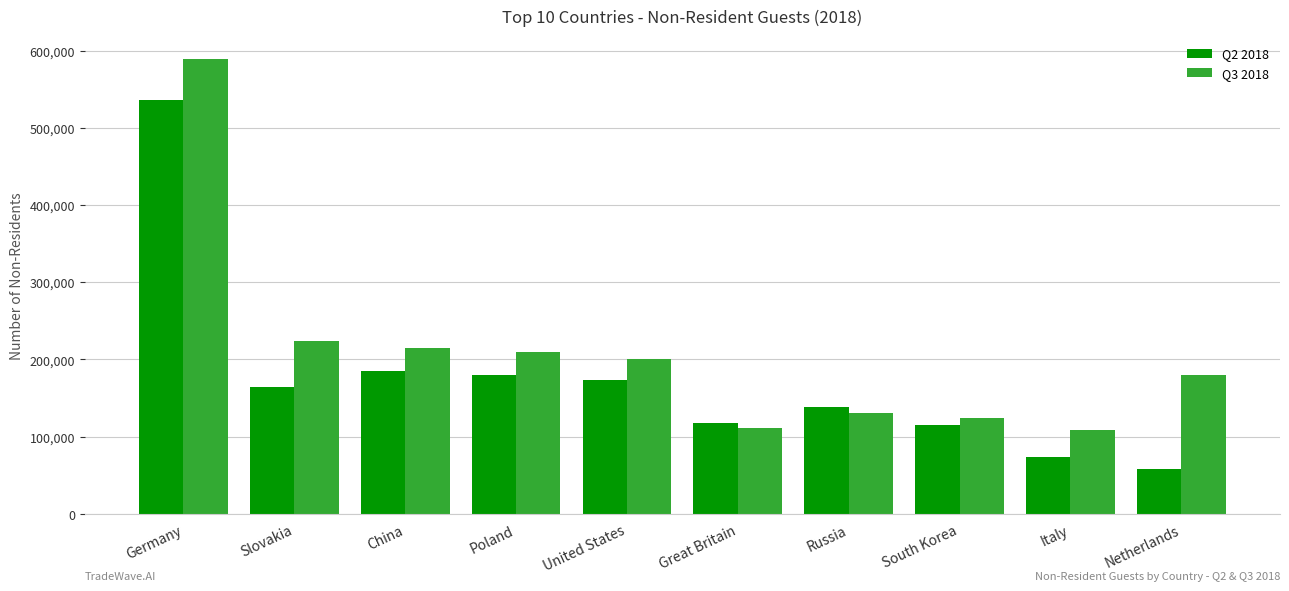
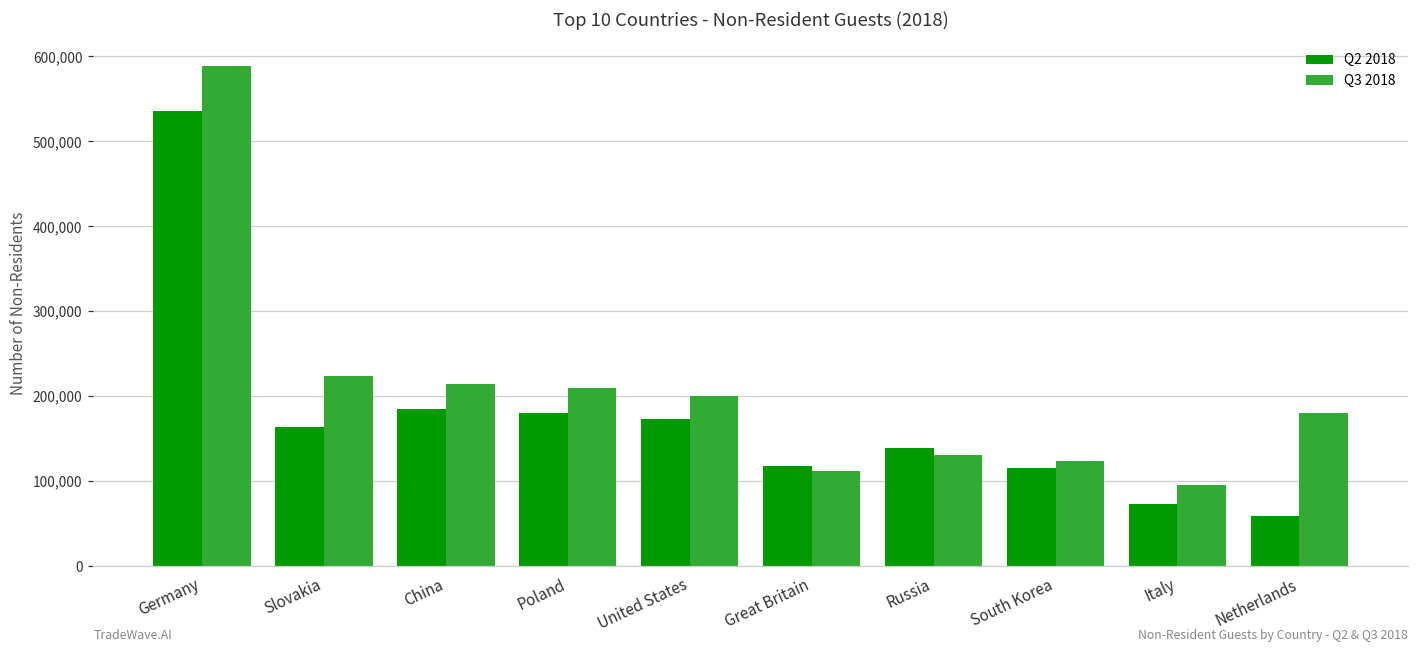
  {
    "Q2 2018": {
      "Germany": "540,000",
      "Slovakia": "160,000",
      "China": "180,000",
      "Poland": "180,000",
      "United States": "170,000",
      "Great Britain": "120,000",
      "Russia": "140,000",
      "South Korea": "110,000",
      "Italy": "70,000",
      "Netherlands": "60,000"
    },
    "Q3 2018": {
      "Germany": "590,000",
      "Slovakia": "220,000",
      "China": "210,000",
      "Poland": "210,000",
      "United States": "200,000",
      "Great Britain": "110,000",
      "Russia": "130,000",
      "South Korea": "120,000",
-     "Italy": "110,000",
+     "Italy": "100,000",
      "Netherlands": "180,000"
    }
  }
